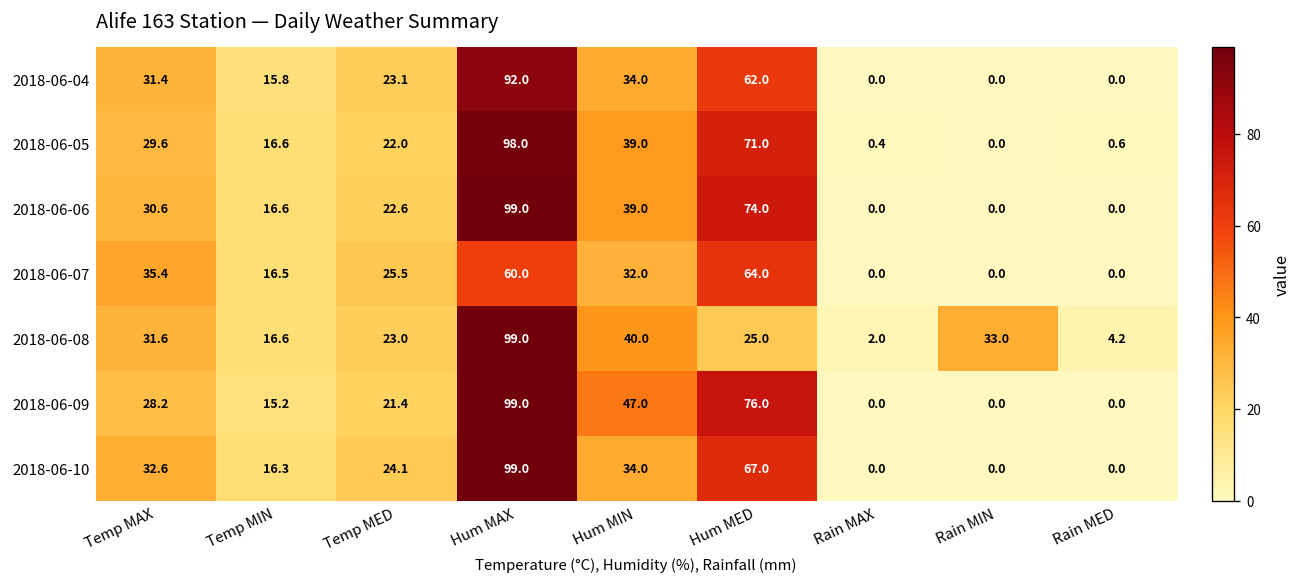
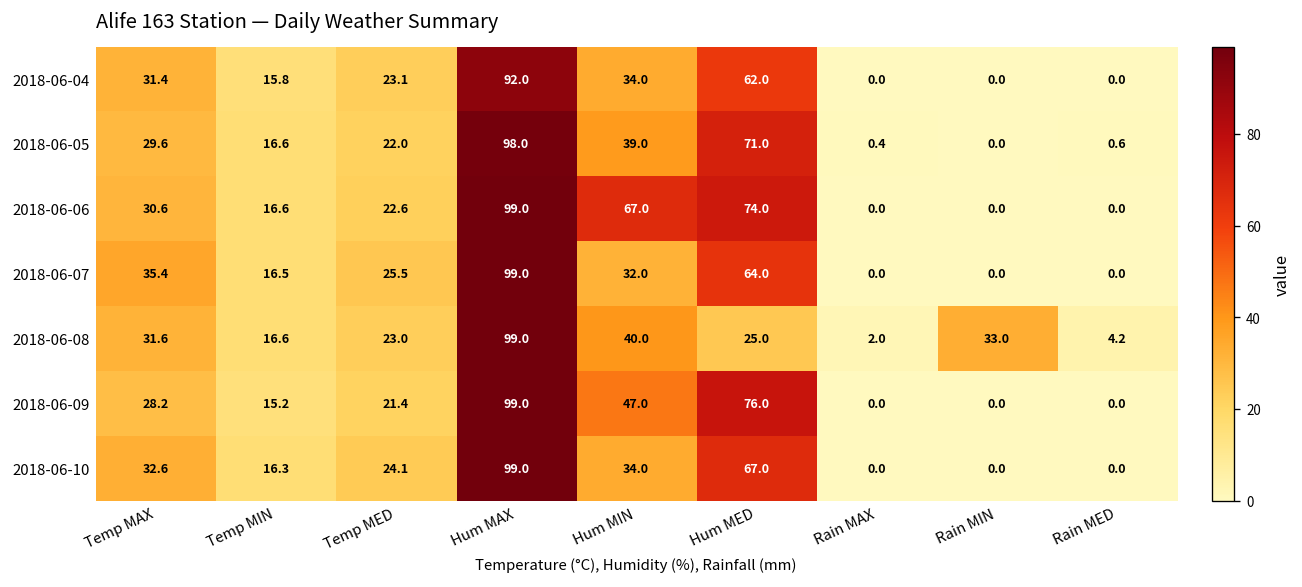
  {
    "2018-06-04": {
      "Temp MAX": 31.4,
      "Temp MIN": 15.8,
      "Temp MED": 23.1,
      "Hum MAX": 92.0,
      "Hum MIN": 34.0,
      "Hum MED": 62.0,
      "Rain MAX": 0.0,
      "Rain MIN": 0.0,
      "Rain MED": 0.0
    },
    "2018-06-05": {
      "Temp MAX": 29.6,
      "Temp MIN": 16.6,
      "Temp MED": 22.0,
      "Hum MAX": 98.0,
      "Hum MIN": 39.0,
      "Hum MED": 71.0,
      "Rain MAX": 0.4,
      "Rain MIN": 0.0,
      "Rain MED": 0.6
    },
    "2018-06-06": {
      "Temp MAX": 30.6,
      "Temp MIN": 16.6,
      "Temp MED": 22.6,
      "Hum MAX": 99.0,
-     "Hum MIN": 39.0,
+     "Hum MIN": 67.0,
      "Hum MED": 74.0,
      "Rain MAX": 0.0,
      "Rain MIN": 0.0,
      "Rain MED": 0.0
    },
    "2018-06-07": {
      "Temp MAX": 35.4,
      "Temp MIN": 16.5,
      "Temp MED": 25.5,
-     "Hum MAX": 60.0,
+     "Hum MAX": 99.0,
      "Hum MIN": 32.0,
      "Hum MED": 64.0,
      "Rain MAX": 0.0,
      "Rain MIN": 0.0,
      "Rain MED": 0.0
    },
    "2018-06-08": {
      "Temp MAX": 31.6,
      "Temp MIN": 16.6,
      "Temp MED": 23.0,
      "Hum MAX": 99.0,
      "Hum MIN": 40.0,
      "Hum MED": 25.0,
      "Rain MAX": 2.0,
      "Rain MIN": 33.0,
      "Rain MED": 4.2
    },
    "2018-06-09": {
      "Temp MAX": 28.2,
      "Temp MIN": 15.2,
      "Temp MED": 21.4,
      "Hum MAX": 99.0,
      "Hum MIN": 47.0,
      "Hum MED": 76.0,
      "Rain MAX": 0.0,
      "Rain MIN": 0.0,
      "Rain MED": 0.0
    },
    "2018-06-10": {
      "Temp MAX": 32.6,
      "Temp MIN": 16.3,
      "Temp MED": 24.1,
      "Hum MAX": 99.0,
      "Hum MIN": 34.0,
      "Hum MED": 67.0,
      "Rain MAX": 0.0,
      "Rain MIN": 0.0,
      "Rain MED": 0.0
    }
  }
